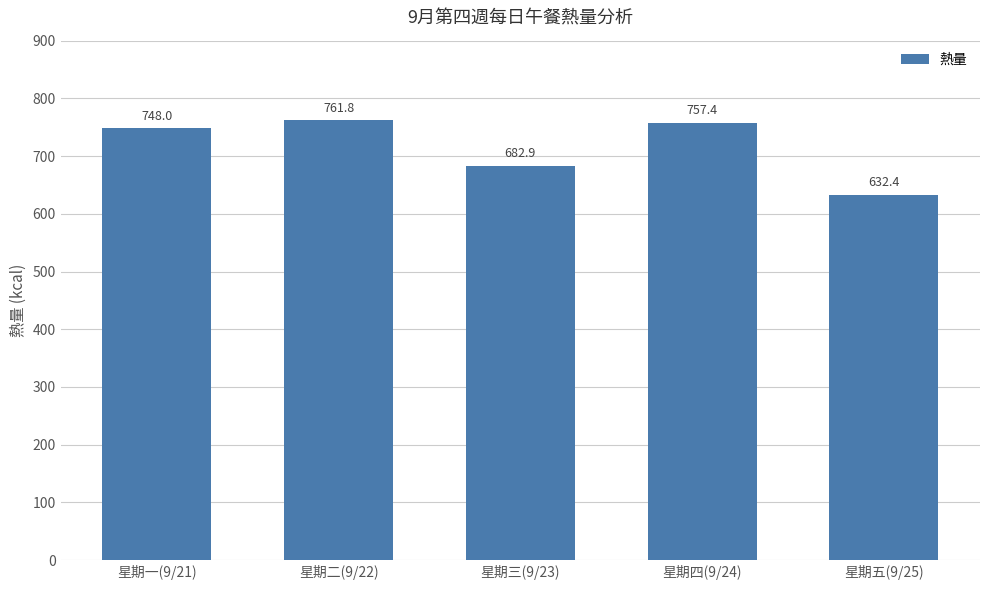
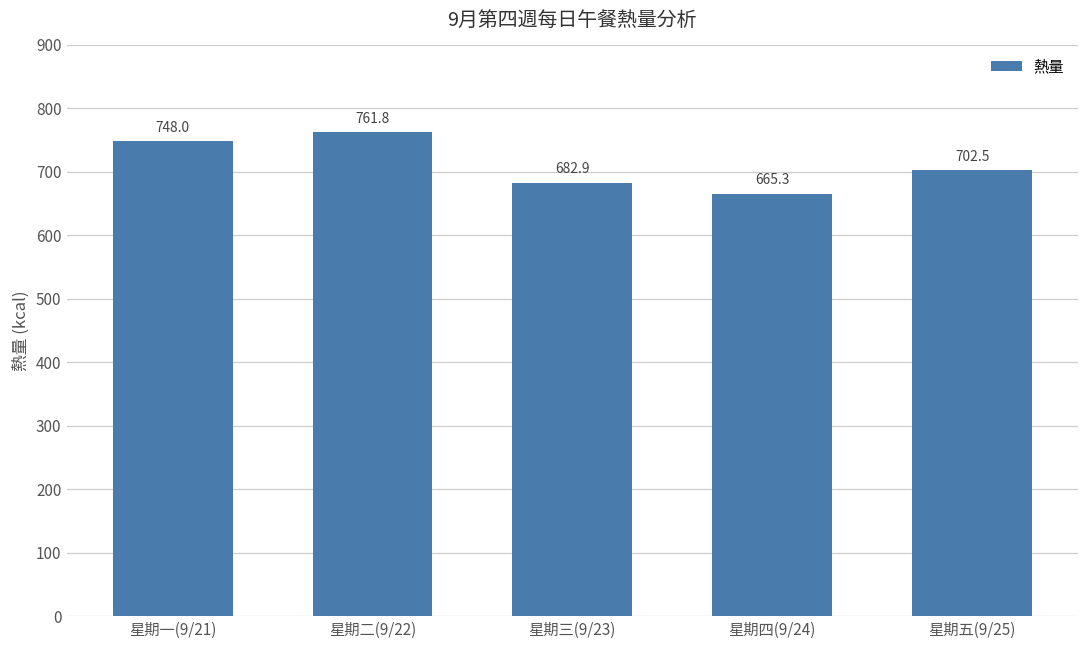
  {
    "星期一(9/21)": 748.0,
    "星期二(9/22)": 761.8,
    "星期三(9/23)": 682.9,
-   "星期四(9/24)": 757.4,
-   "星期五(9/25)": 632.4
+   "星期四(9/24)": 665.3,
+   "星期五(9/25)": 702.5
  }
